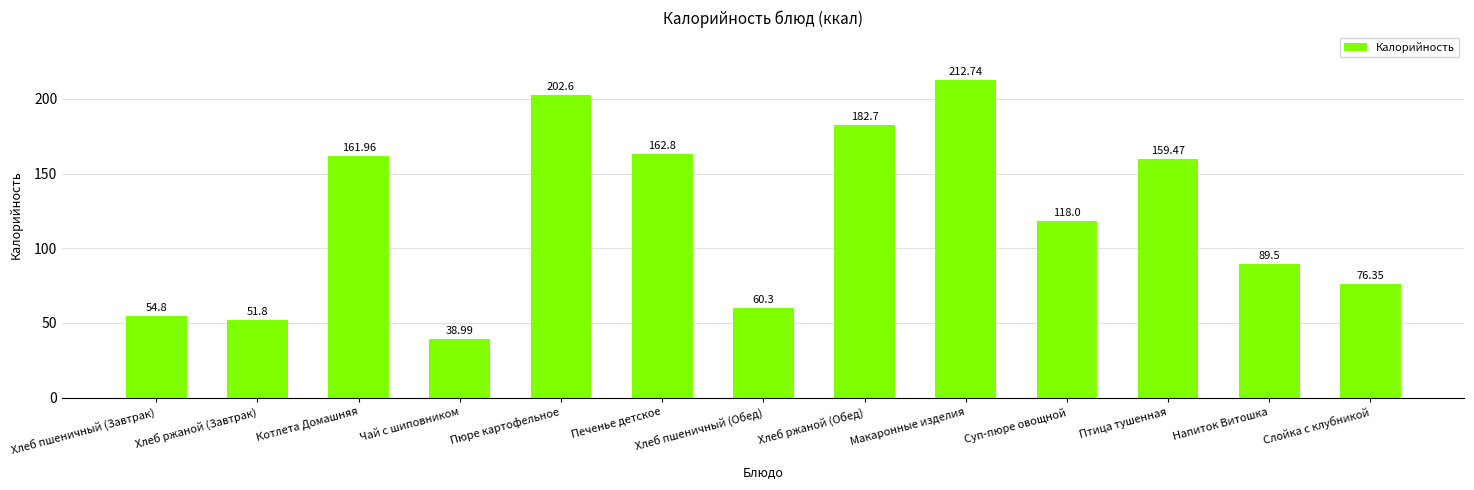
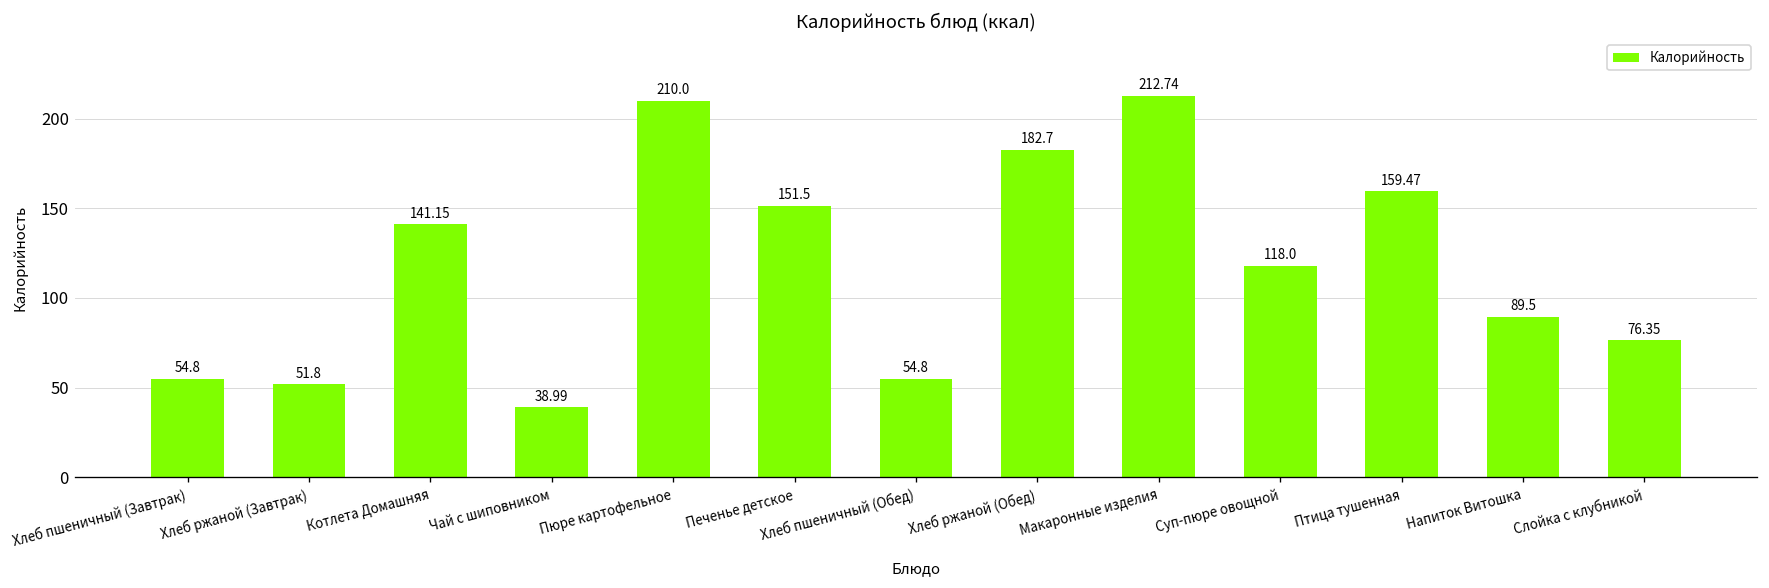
  {
    "Хлеб пшеничный (Завтрак)": 54.8,
    "Хлеб ржаной (Завтрак)": 51.8,
-   "Котлета Домашняя": 161.96,
+   "Котлета Домашняя": 141.15,
    "Чай с шиповником": 38.99,
-   "Пюре картофельное": 202.6,
-   "Печенье детское": 162.8,
-   "Хлеб пшеничный (Обед)": 60.3,
+   "Пюре картофельное": 210.0,
+   "Печенье детское": 151.5,
+   "Хлеб пшеничный (Обед)": 54.8,
    "Хлеб ржаной (Обед)": 182.7,
    "Макаронные изделия": 212.74,
    "Суп-пюре овощной": 118.0,
    "Птица тушенная": 159.47,
    "Напиток Витошка": 89.5,
    "Слойка с клубникой": 76.35
  }
